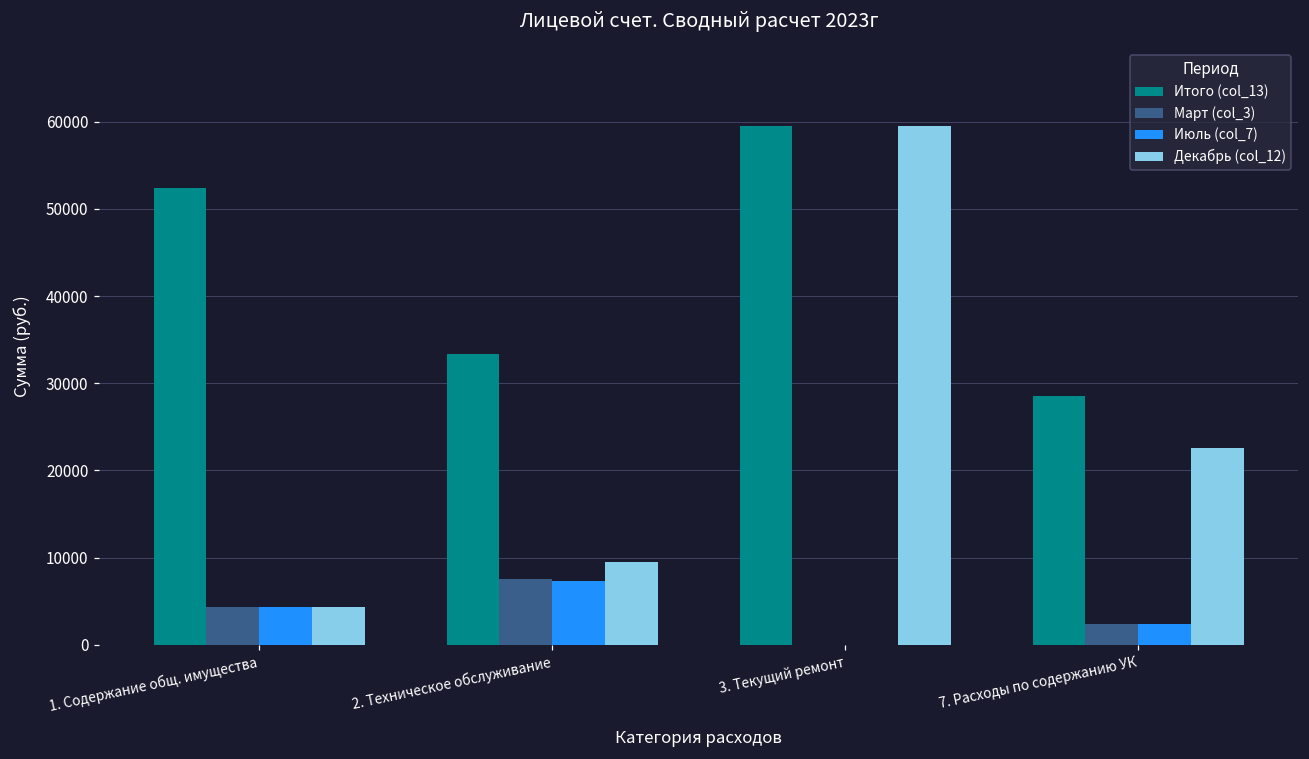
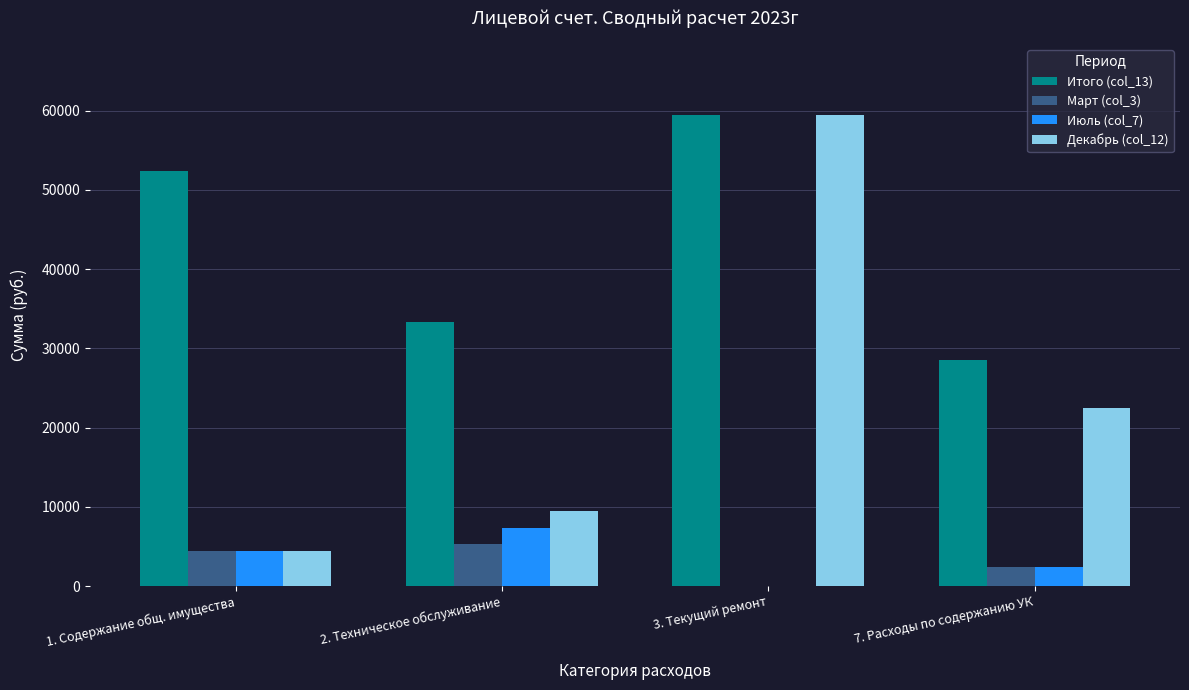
  {
    "Итого (col_13)": {
      "1. Содержание общ. имущества": 52000,
      "2. Техническое обслуживание": 33000,
      "3. Текущий ремонт": 60000,
      "7. Расходы по содержанию УК": 28000
    },
    "Март (col_3)": {
      "1. Содержание общ. имущества": 4000,
-     "2. Техническое обслуживание": 8000,
+     "2. Техническое обслуживание": 5000,
      "3. Текущий ремонт": 0,
      "7. Расходы по содержанию УК": 2000
    },
    "Июль (col_7)": {
      "1. Содержание общ. имущества": 4000,
      "2. Техническое обслуживание": 7000,
      "3. Текущий ремонт": 0,
      "7. Расходы по содержанию УК": 2000
    },
    "Декабрь (col_12)": {
      "1. Содержание общ. имущества": 4000,
      "2. Техническое обслуживание": 9000,
      "3. Текущий ремонт": 60000,
      "7. Расходы по содержанию УК": 23000
    }
  }
